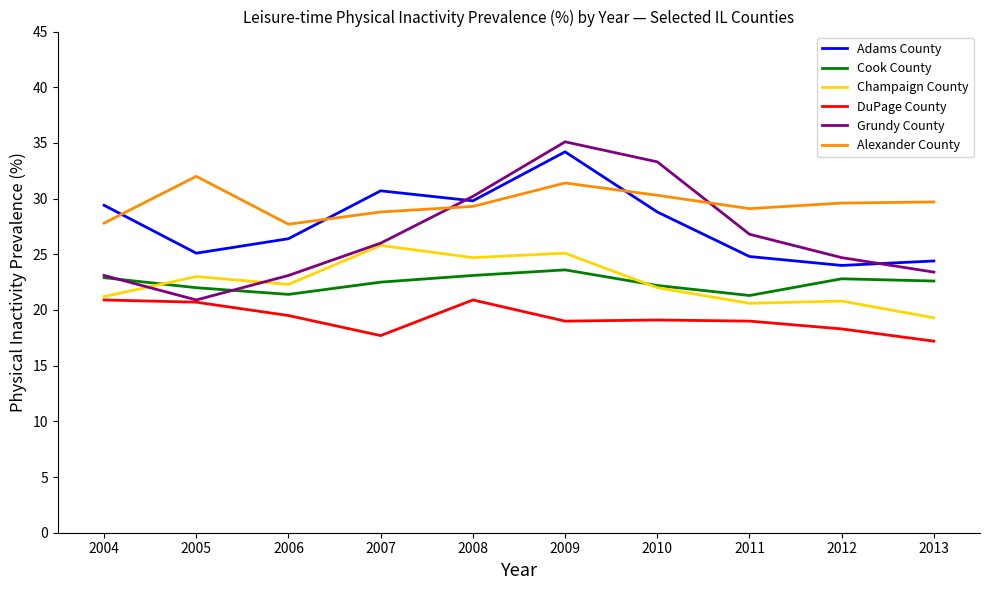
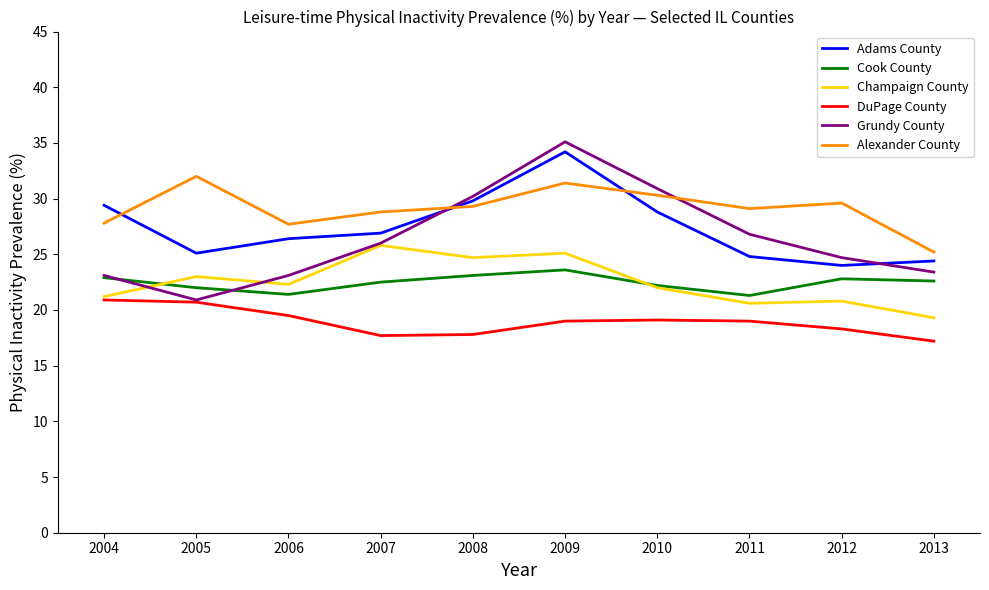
  {
    "Adams County": {
      "2004": 29.4,
      "2005": 25.1,
      "2006": 26.4,
-     "2007": 30.7,
+     "2007": 26.9,
      "2008": 29.8,
      "2009": 34.2,
      "2010": 28.8,
      "2011": 24.8,
      "2012": 24.0,
      "2013": 24.4
    },
    "Cook County": {
      "2005": 22.0,
      "2006": 21.4,
      "2007": 22.5,
      "2008": 23.1,
      "2009": 23.6,
      "2011": 21.3,
      "2012": 22.8,
      "2013": 22.6
    },
    "Champaign County": {
      "2004": 21.2,
      "2005": 23.0,
      "2006": 22.3,
      "2008": 24.7,
      "2009": 25.1,
      "2011": 20.6,
      "2012": 20.8,
      "2013": 19.3
    },
    "DuPage County": {
      "2004": 20.9,
      "2006": 19.5,
      "2007": 17.7,
-     "2008": 20.9,
+     "2008": 17.8,
      "2009": 19.0,
      "2010": 19.1,
      "2011": 19.0,
      "2012": 18.3,
      "2013": 17.2
    },
    "Grundy County": {
      "2006": 23.1,
      "2008": 30.2,
      "2009": 35.1,
-     "2010": 33.3,
+     "2010": 30.9,
      "2011": 26.8,
      "2012": 24.7,
      "2013": 23.4
    },
    "Alexander County": {
      "2004": 27.8,
      "2005": 32.0,
      "2006": 27.7,
      "2007": 28.8,
      "2008": 29.3,
      "2009": 31.4,
      "2010": 30.3,
      "2011": 29.1,
      "2012": 29.6,
-     "2013": 29.7
+     "2013": 25.2
    }
  }
